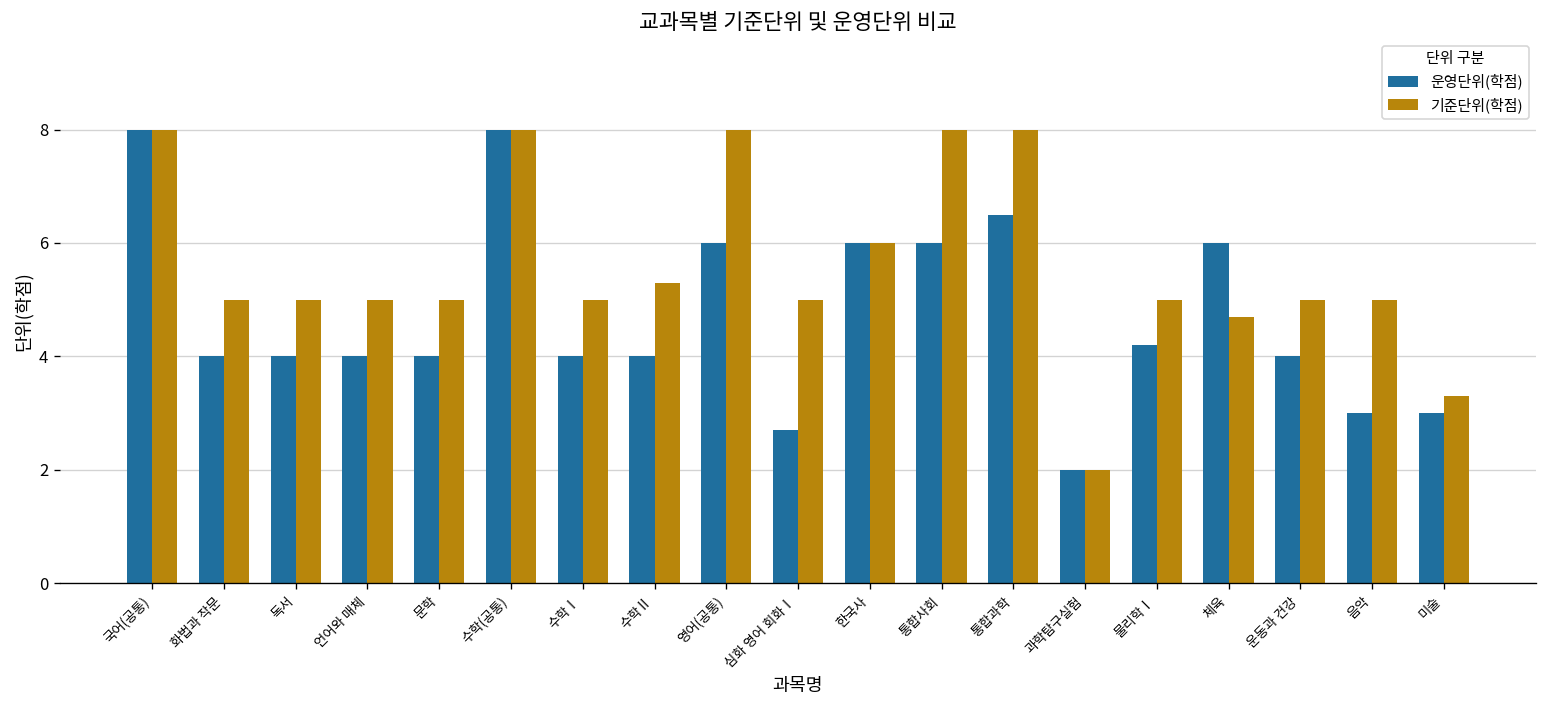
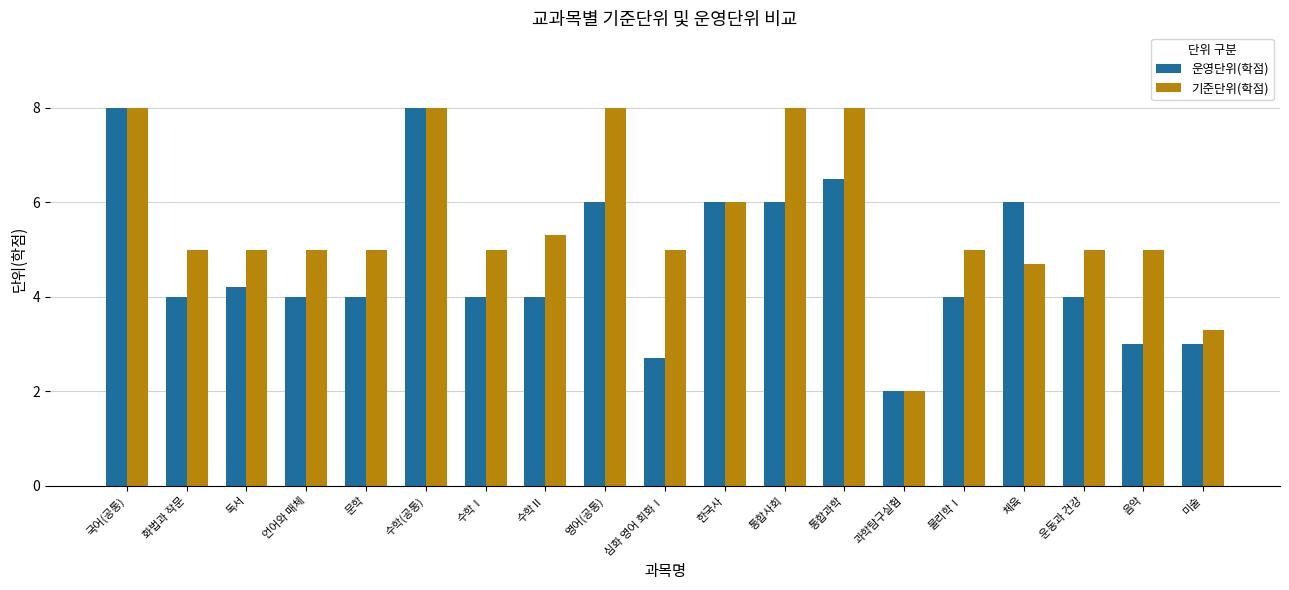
  {
    "운영단위(학점)": {
      "국어(공통)": 8.0,
      "화법과 작문": 4.0,
-     "독서": 4.0,
+     "독서": 4.2,
      "언어와 매체": 4.0,
      "문학": 4.0,
      "수학(공통)": 8.0,
      "수학Ⅰ": 4.0,
      "수학Ⅱ": 4.0,
      "영어(공통)": 6.0,
      "심화 영어 회화Ⅰ": 2.7,
      "한국사": 6.0,
      "통합사회": 6.0,
      "통합과학": 6.5,
      "과학탐구실험": 2.0,
-     "물리학Ⅰ": 4.2,
+     "물리학Ⅰ": 4.0,
      "체육": 6.0,
      "운동과 건강": 4.0,
      "음악": 3.0,
      "미술": 3.0
    },
    "기준단위(학점)": {
      "국어(공통)": 8.0,
      "화법과 작문": 5.0,
      "독서": 5.0,
      "언어와 매체": 5.0,
      "문학": 5.0,
      "수학(공통)": 8.0,
      "수학Ⅰ": 5.0,
      "수학Ⅱ": 5.3,
      "영어(공통)": 8.0,
      "심화 영어 회화Ⅰ": 5.0,
      "한국사": 6.0,
      "통합사회": 8.0,
      "통합과학": 8.0,
      "과학탐구실험": 2.0,
      "물리학Ⅰ": 5.0,
      "체육": 4.7,
      "운동과 건강": 5.0,
      "음악": 5.0,
      "미술": 3.3
    }
  }
